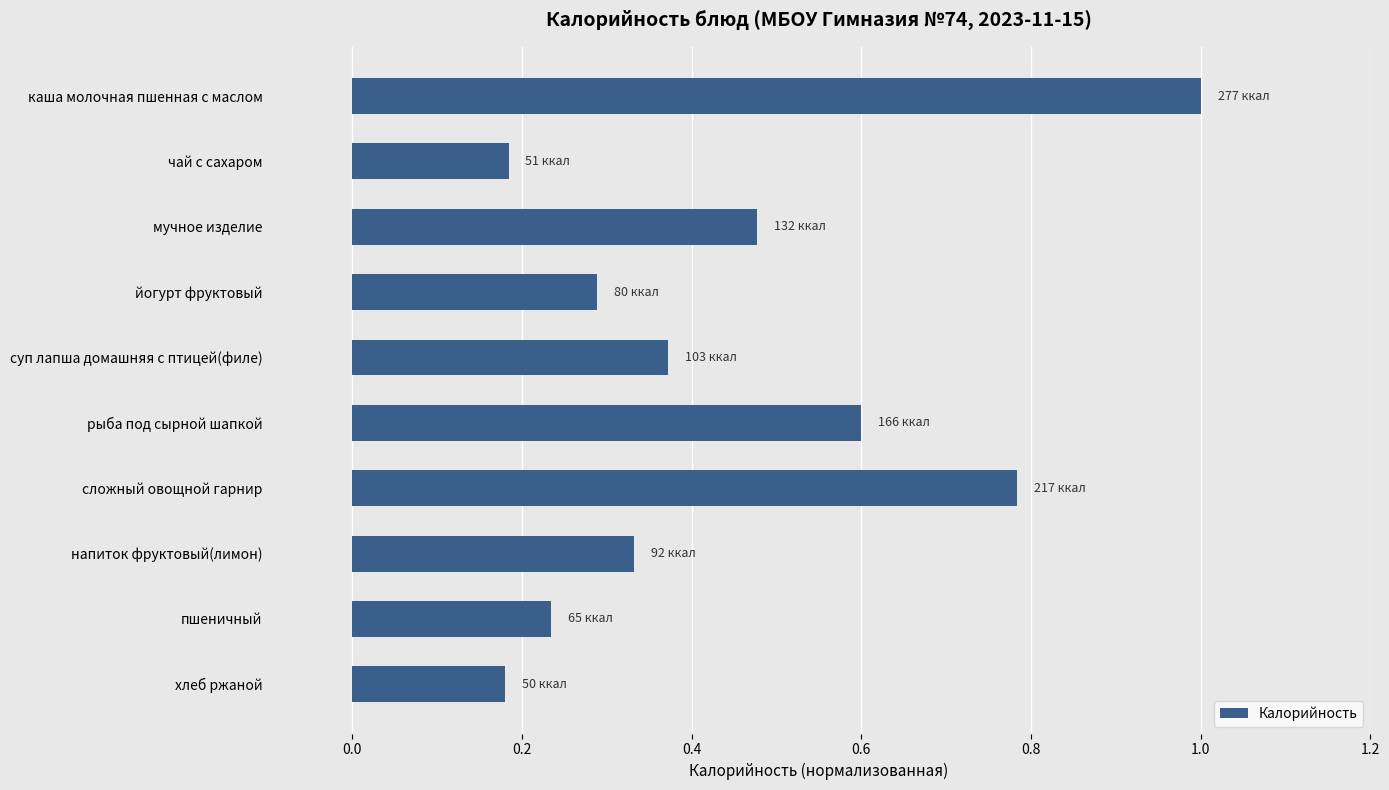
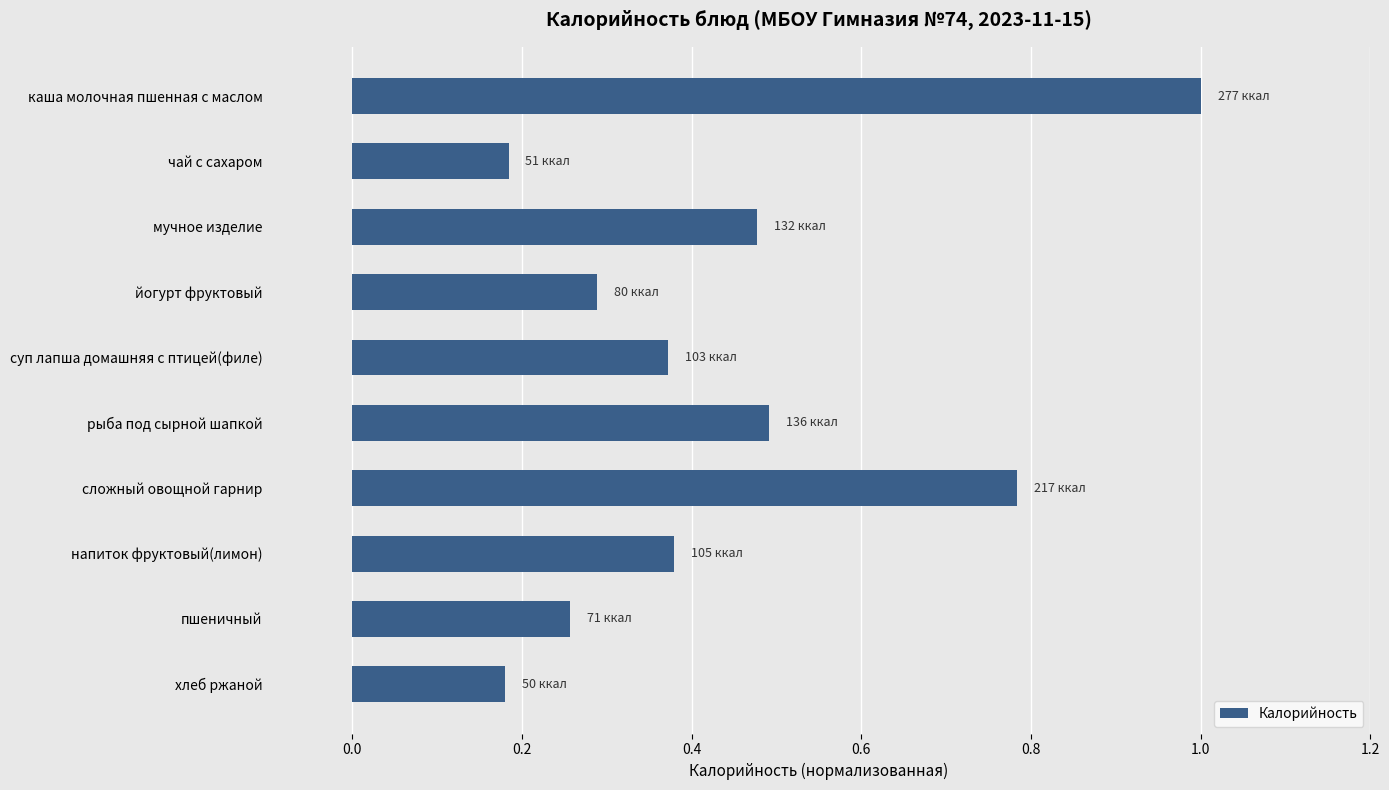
  {
-   "рыба под сырной шапкой": 166,
-   "напиток фруктовый(лимон)": 92,
-   "пшеничный": 65
+   "рыба под сырной шапкой": 136,
+   "напиток фруктовый(лимон)": 105,
+   "пшеничный": 71
  }
